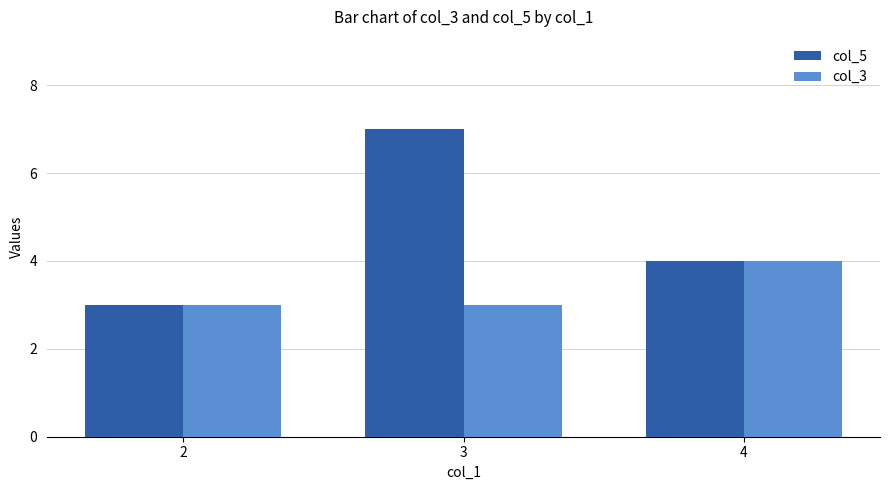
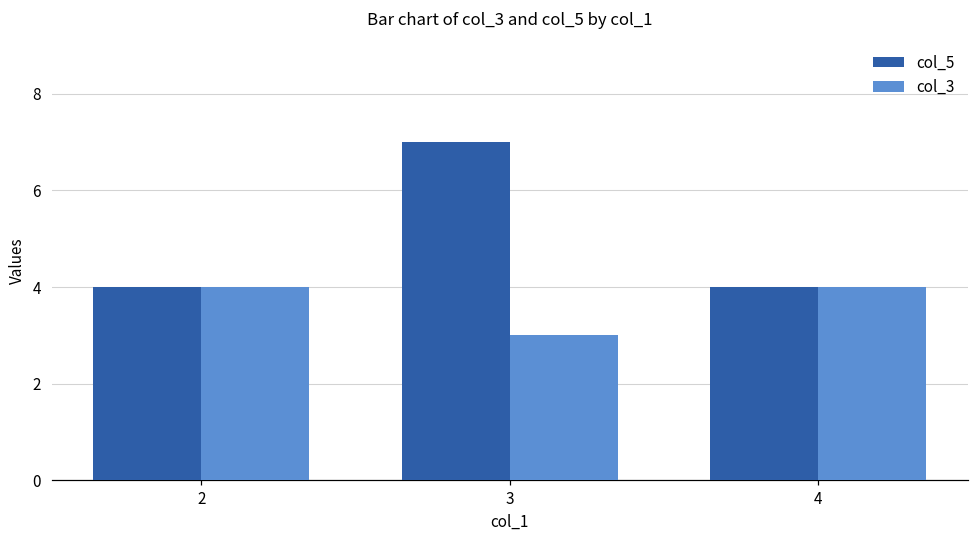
  {
    "col_5": {
-     "2": 3,
+     "2": 4,
      "3": 7,
      "4": 4
    },
    "col_3": {
-     "2": 3,
+     "2": 4,
      "3": 3,
      "4": 4
    }
  }
